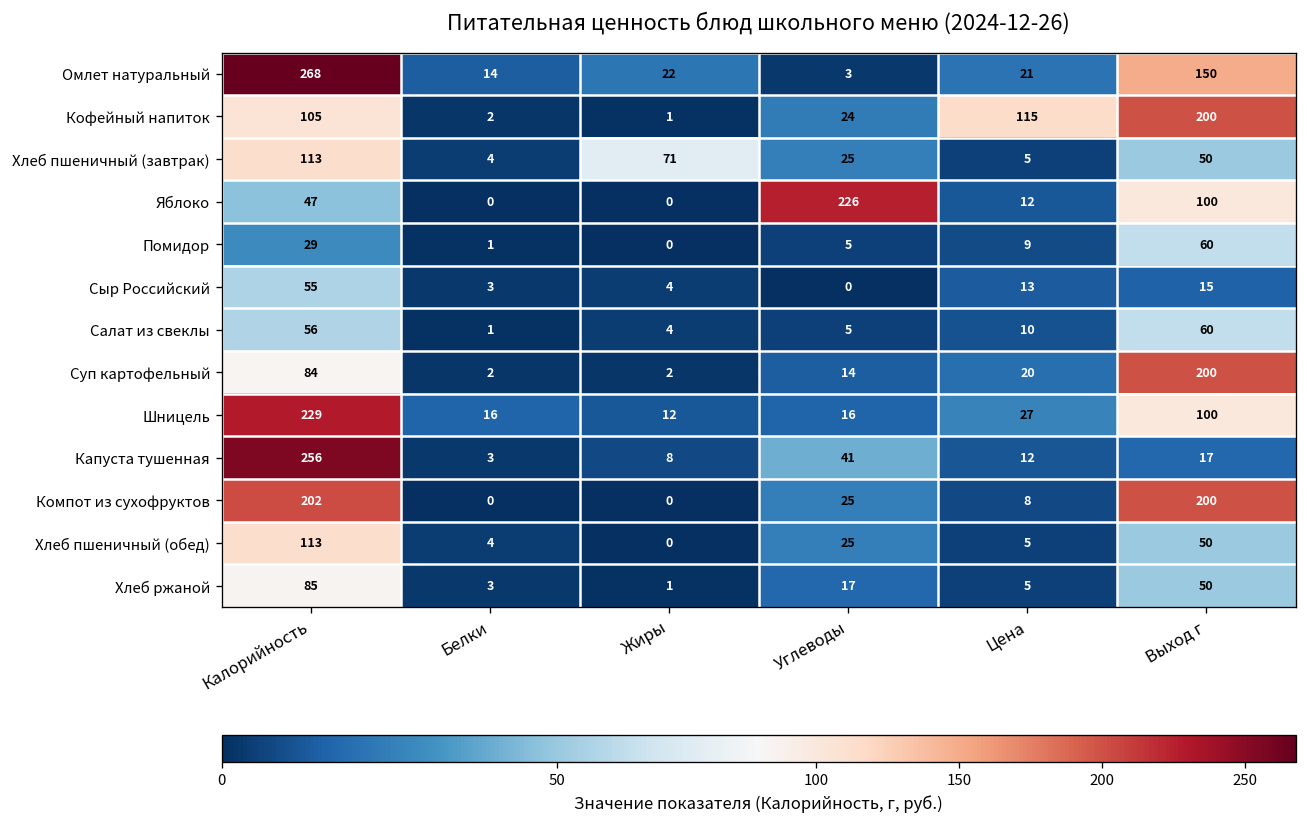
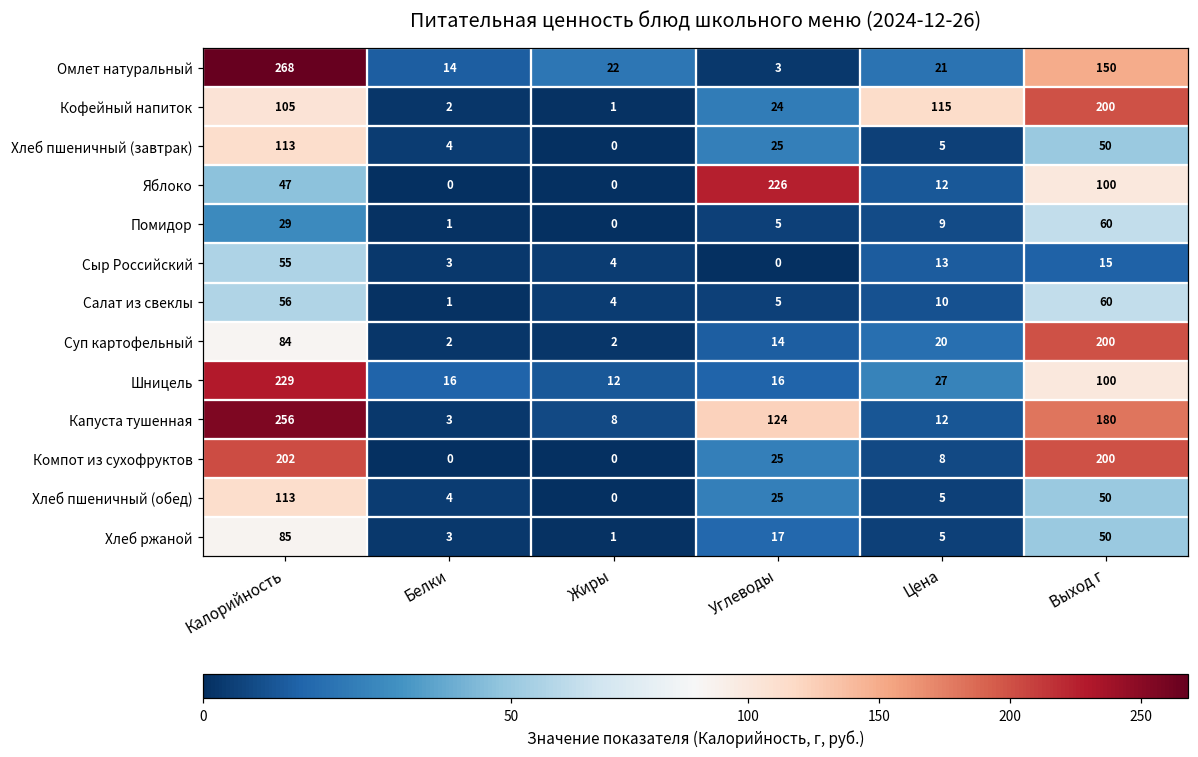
  {
    "Омлет натуральный": {
      "Калорийность": 268,
      "Белки": 14,
      "Жиры": 22,
      "Углеводы": 3,
      "Цена": 21,
      "Выход г": 150
    },
    "Кофейный напиток": {
      "Калорийность": 105,
      "Белки": 2,
      "Жиры": 1,
      "Углеводы": 24,
      "Цена": 115,
      "Выход г": 200
    },
    "Хлеб пшеничный (завтрак)": {
      "Калорийность": 113,
      "Белки": 4,
-     "Жиры": 71,
+     "Жиры": 0,
      "Углеводы": 25,
      "Цена": 5,
      "Выход г": 50
    },
    "Яблоко": {
      "Калорийность": 47,
      "Белки": 0,
      "Жиры": 0,
      "Углеводы": 226,
      "Цена": 12,
      "Выход г": 100
    },
    "Помидор": {
      "Калорийность": 29,
      "Белки": 1,
      "Жиры": 0,
      "Углеводы": 5,
      "Цена": 9,
      "Выход г": 60
    },
    "Сыр Российский": {
      "Калорийность": 55,
      "Белки": 3,
      "Жиры": 4,
      "Углеводы": 0,
      "Цена": 13,
      "Выход г": 15
    },
    "Салат из свеклы": {
      "Калорийность": 56,
      "Белки": 1,
      "Жиры": 4,
      "Углеводы": 5,
      "Цена": 10,
      "Выход г": 60
    },
    "Суп картофельный": {
      "Калорийность": 84,
      "Белки": 2,
      "Жиры": 2,
      "Углеводы": 14,
      "Цена": 20,
      "Выход г": 200
    },
    "Шницель": {
      "Калорийность": 229,
      "Белки": 16,
      "Жиры": 12,
      "Углеводы": 16,
      "Цена": 27,
      "Выход г": 100
    },
    "Капуста тушенная": {
      "Калорийность": 256,
      "Белки": 3,
      "Жиры": 8,
-     "Углеводы": 41,
+     "Углеводы": 124,
      "Цена": 12,
-     "Выход г": 17
+     "Выход г": 180
    },
    "Компот из сухофруктов": {
      "Калорийность": 202,
      "Белки": 0,
      "Жиры": 0,
      "Углеводы": 25,
      "Цена": 8,
      "Выход г": 200
    },
    "Хлеб пшеничный (обед)": {
      "Калорийность": 113,
      "Белки": 4,
      "Жиры": 0,
      "Углеводы": 25,
      "Цена": 5,
      "Выход г": 50
    },
    "Хлеб ржаной": {
      "Калорийность": 85,
      "Белки": 3,
      "Жиры": 1,
      "Углеводы": 17,
      "Цена": 5,
      "Выход г": 50
    }
  }
